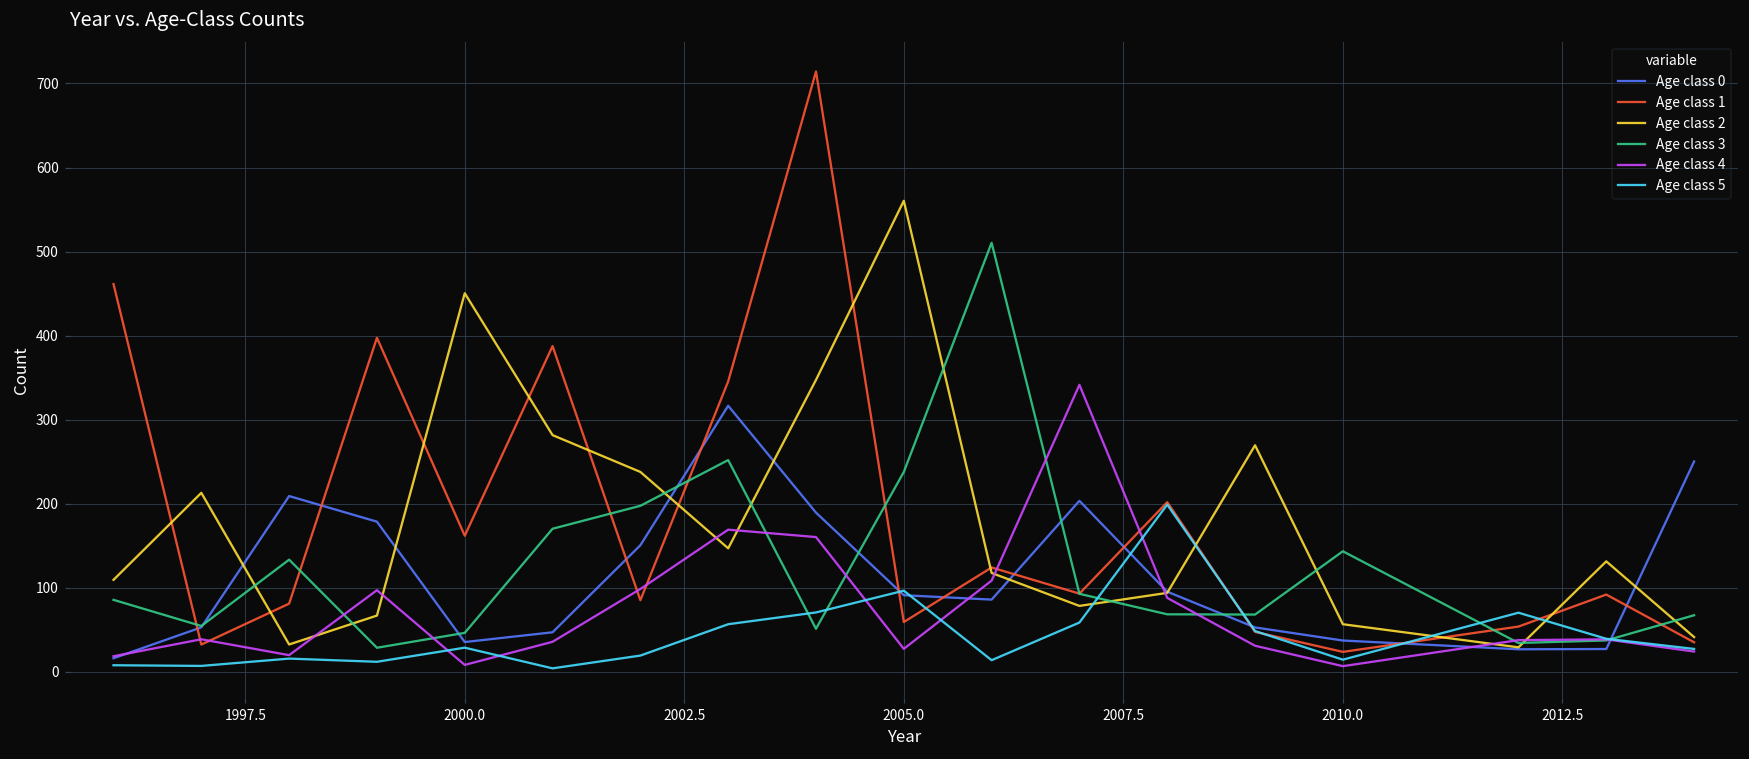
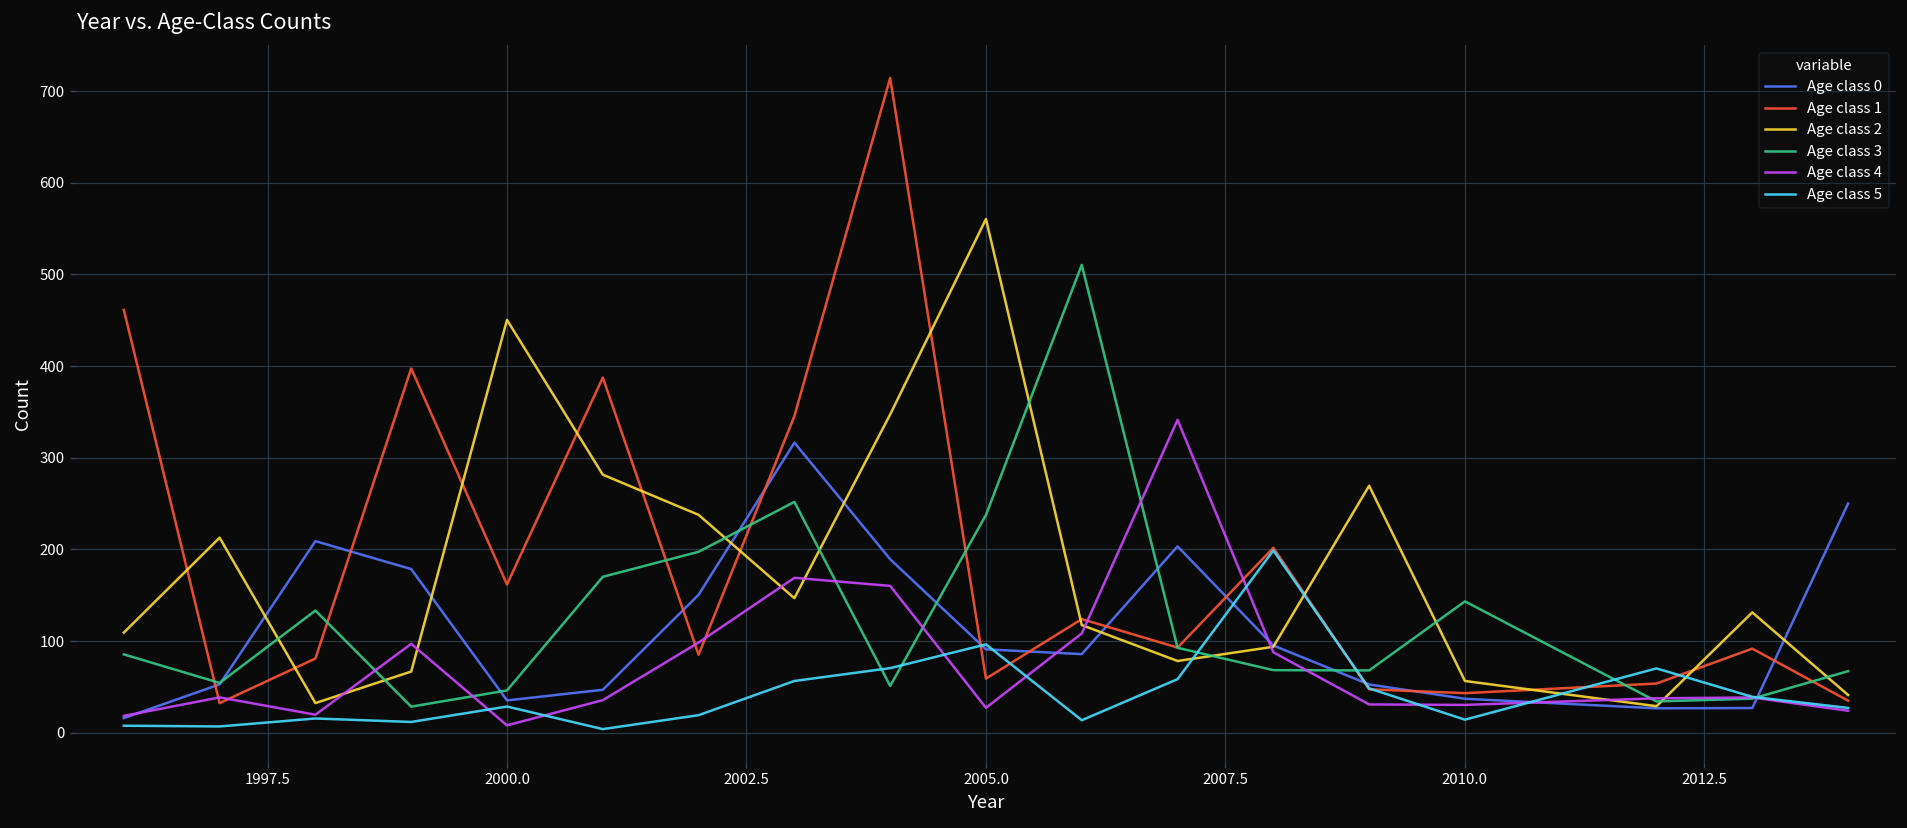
  {
    "Age class 0": {
      "2000.0": 40,
      "2005.0": 90,
      "2010.0": 40
    },
    "Age class 1": {
      "2000.0": 160,
      "2005.0": 60,
-     "2010.0": 20
+     "2010.0": 40
    },
    "Age class 2": {
      "2000.0": 450,
      "2005.0": 560,
      "2010.0": 60
    },
    "Age class 3": {
      "2000.0": 50,
      "2005.0": 240,
      "2010.0": 140
    },
    "Age class 4": {
      "2000.0": 10,
      "2005.0": 30,
-     "2010.0": 10
+     "2010.0": 30
    },
    "Age class 5": {
      "2000.0": 30,
      "2005.0": 100,
      "2010.0": 10
    }
  }
